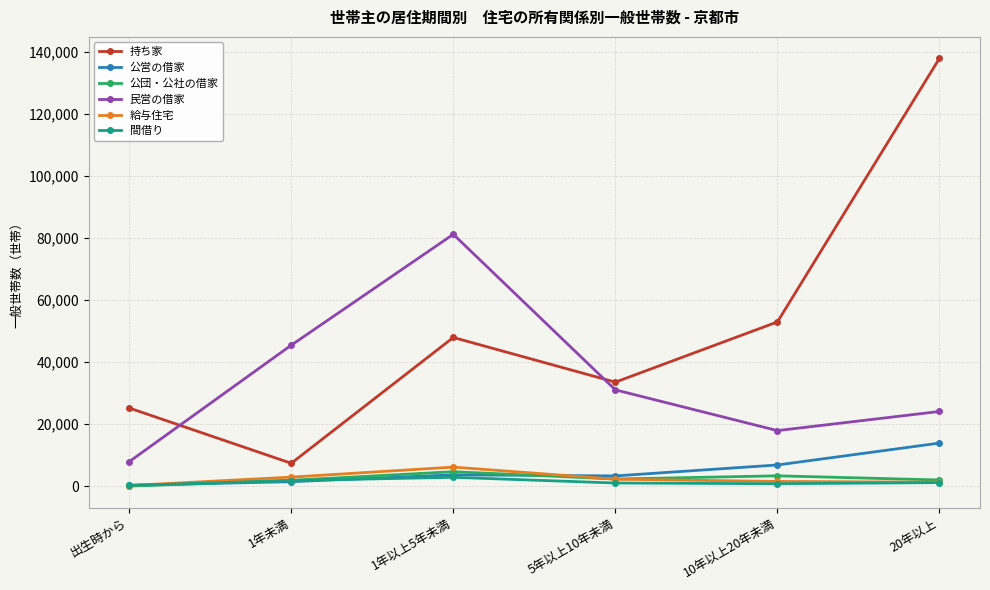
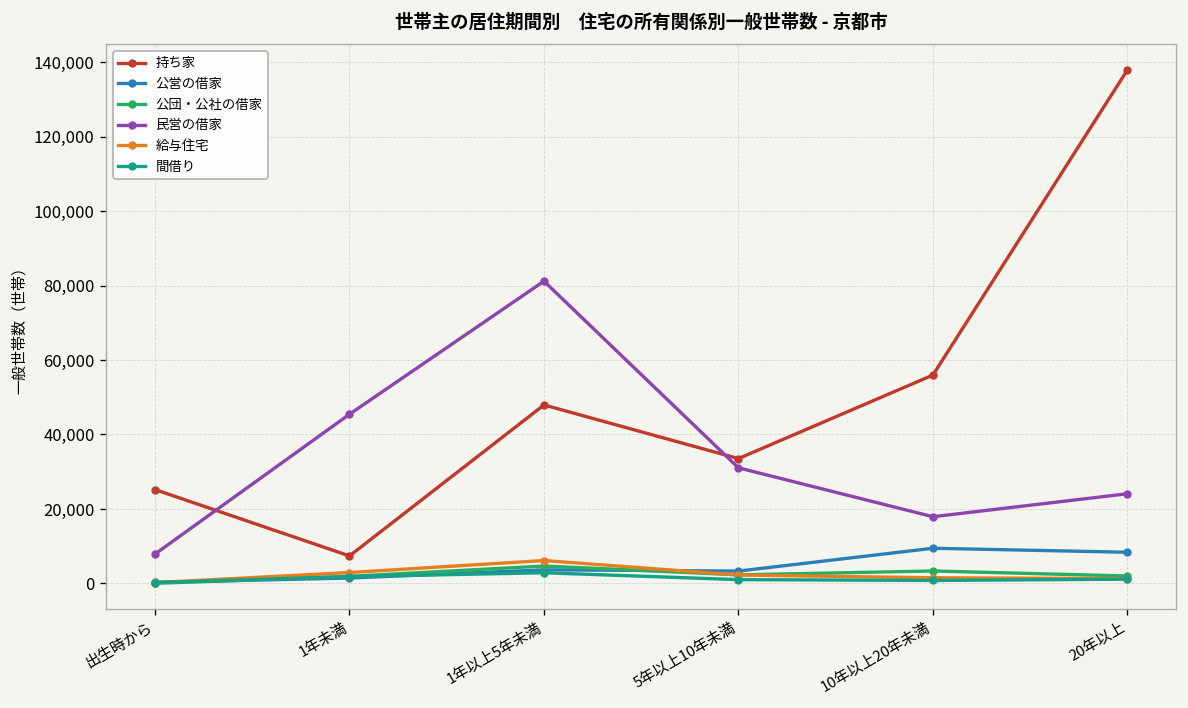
  {
    "持ち家": {
      "出生時から": "25,000",
      "1年未満": "7,000",
      "1年以上5年未満": "48,000",
      "5年以上10年未満": "34,000",
-     "10年以上20年未満": "53,000",
+     "10年以上20年未満": "56,000",
      "20年以上": "138,000"
    },
    "公営の借家": {
      "5年以上10年未満": "3,000",
-     "10年以上20年未満": "7,000",
-     "20年以上": "14,000"
+     "10年以上20年未満": "9,000",
+     "20年以上": "8,000"
    },
    "民営の借家": {
      "出生時から": "8,000",
      "1年未満": "45,000",
      "1年以上5年未満": "81,000",
      "5年以上10年未満": "31,000",
      "10年以上20年未満": "18,000",
      "20年以上": "24,000"
    },
    "給与住宅": {
      "1年未満": "3,000",
      "1年以上5年未満": "6,000"
    }
  }
